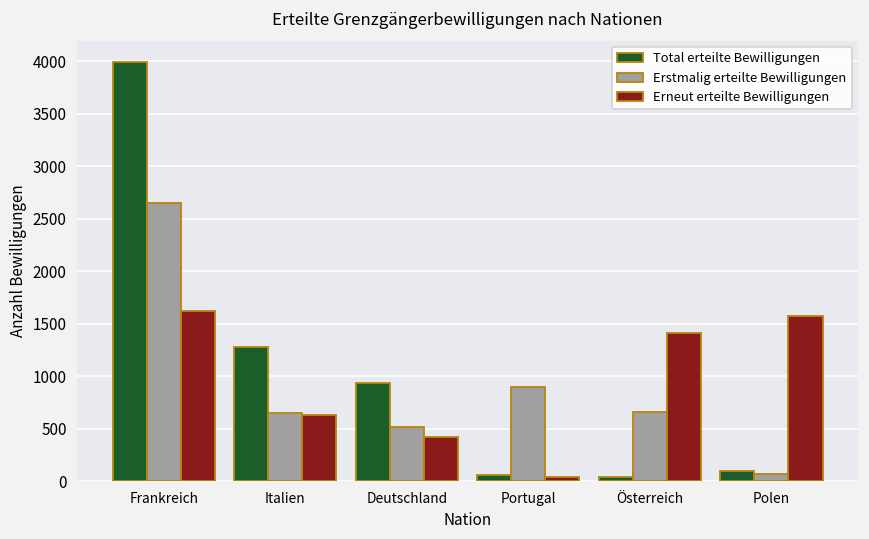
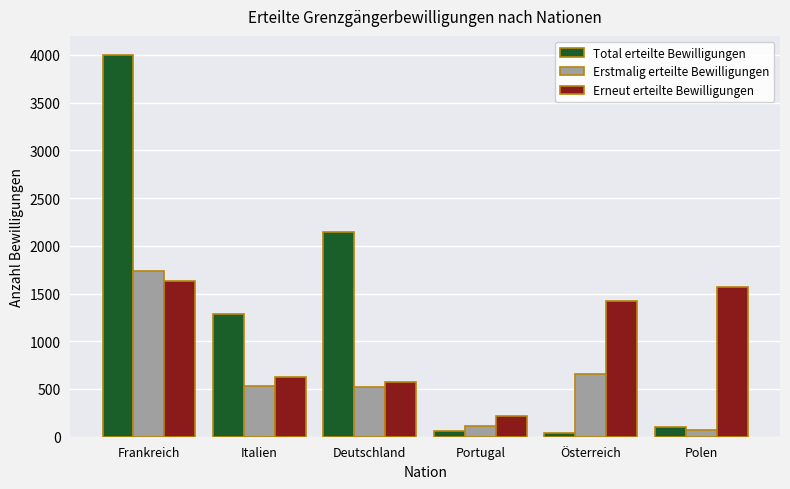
  {
    "Total erteilte Bewilligungen": {
      "Frankreich": 4000,
      "Italien": 1300,
-     "Deutschland": 900,
+     "Deutschland": 2100,
      "Portugal": 100,
      "Österreich": 0,
      "Polen": 100
    },
    "Erstmalig erteilte Bewilligungen": {
-     "Frankreich": 2600,
-     "Italien": 700,
+     "Frankreich": 1700,
+     "Italien": 500,
      "Deutschland": 500,
-     "Portugal": 900,
+     "Portugal": 100,
      "Österreich": 700,
      "Polen": 100
    },
    "Erneut erteilte Bewilligungen": {
      "Frankreich": 1600,
      "Italien": 600,
-     "Deutschland": 400,
-     "Portugal": 0,
+     "Deutschland": 600,
+     "Portugal": 200,
      "Österreich": 1400,
      "Polen": 1600
    }
  }
